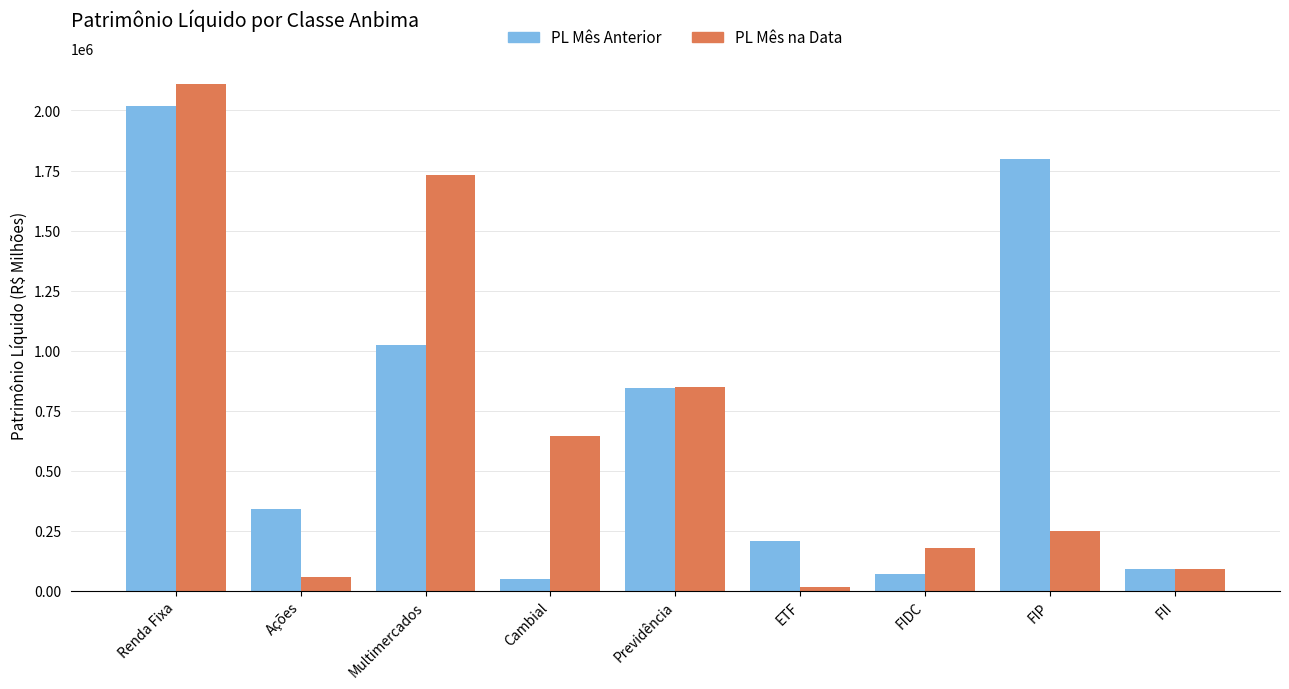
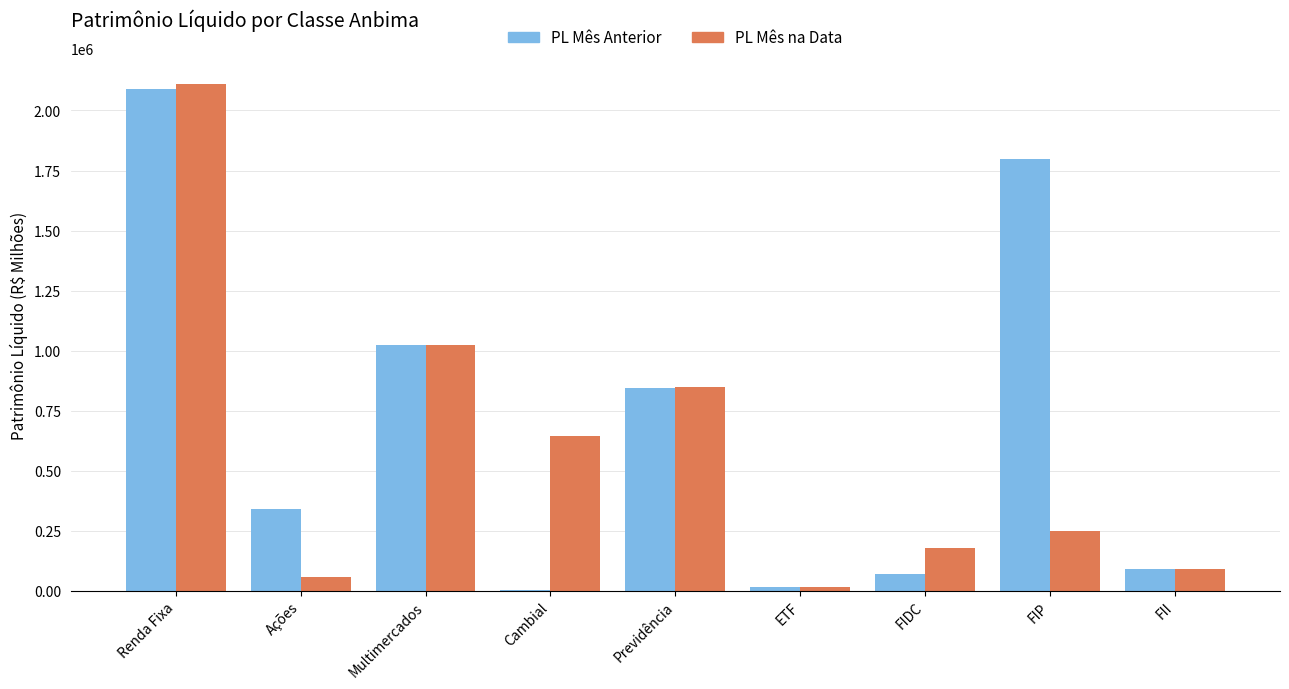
  {
    "PL Mês Anterior": {
-     "Renda Fixa": 2020000,
+     "Renda Fixa": 2090000,
      "Ações": 340000,
      "Multimercados": 1020000,
-     "Cambial": 50000,
+     "Cambial": 0,
      "Previdência": 840000,
-     "ETF": 210000,
+     "ETF": 10000,
      "FIDC": 70000,
      "FIP": 1800000,
      "FII": 90000
    },
    "PL Mês na Data": {
      "Renda Fixa": 2110000,
      "Ações": 50000,
-     "Multimercados": 1730000,
+     "Multimercados": 1020000,
      "Cambial": 640000,
      "Previdência": 850000,
      "ETF": 10000,
      "FIDC": 180000,
      "FIP": 250000,
      "FII": 90000
    }
  }
